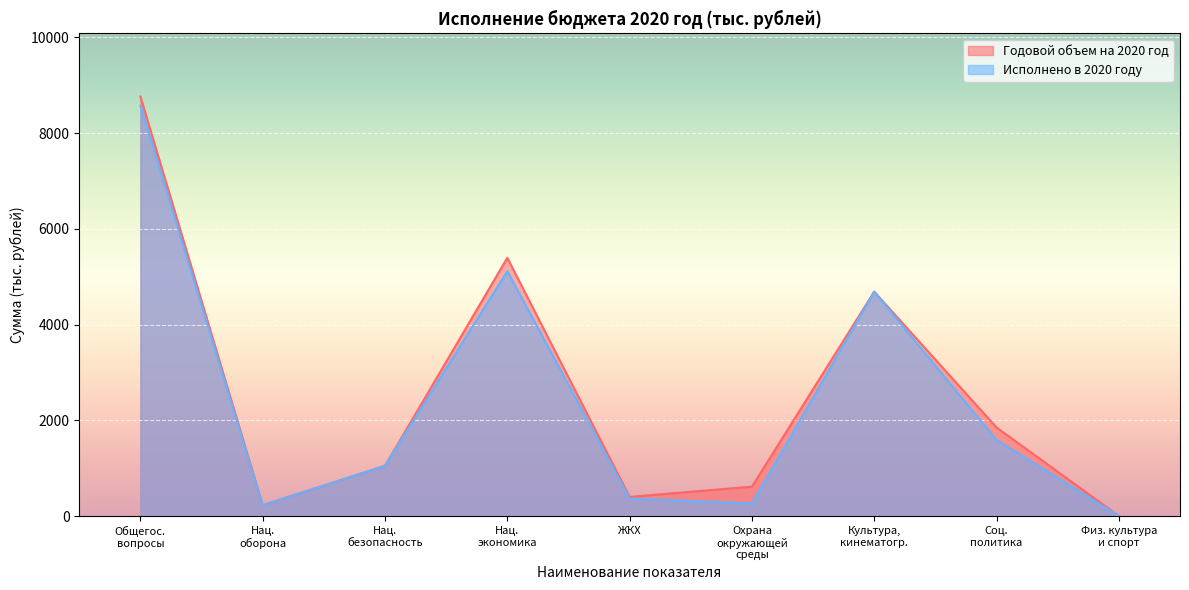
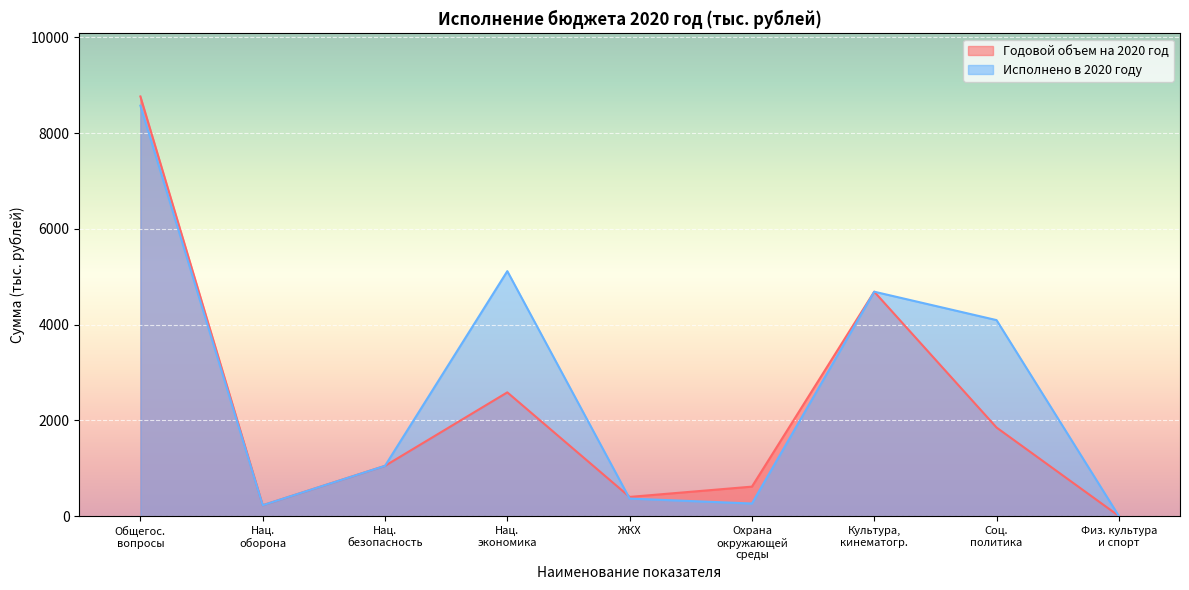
  {
    "Годовой объем на 2020 год": {
      "Общегос. вопросы": 8800,
-     "Нац. экономика": 5400,
+     "Нац. экономика": 2600,
      "Охрана окружающей среды": 600,
      "Соц. политика": 1900
    },
    "Исполнено в 2020 году": {
      "Общегос. вопросы": 8600,
      "Нац. экономика": 5100,
      "Охрана окружающей среды": 300,
-     "Соц. политика": 1600
+     "Соц. политика": 4100
    }
  }
